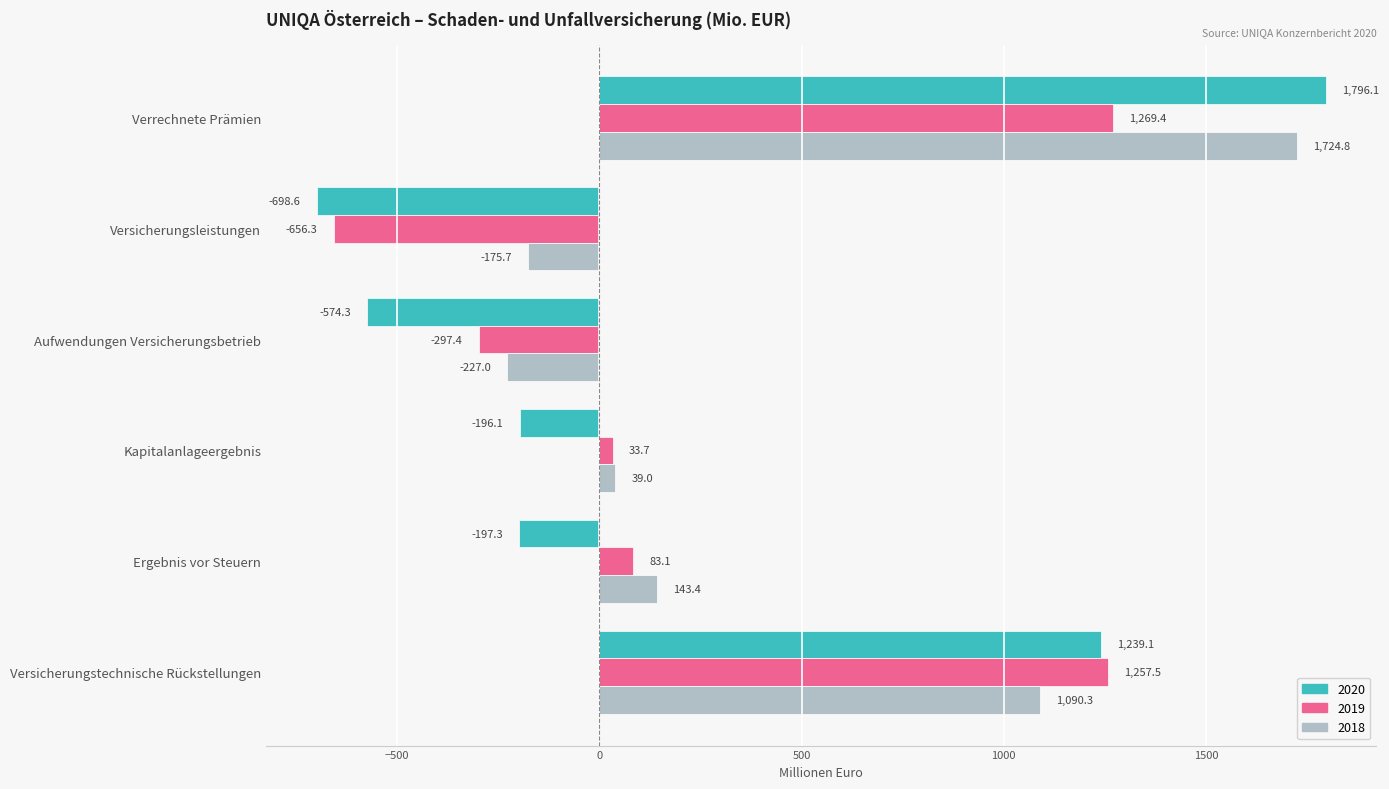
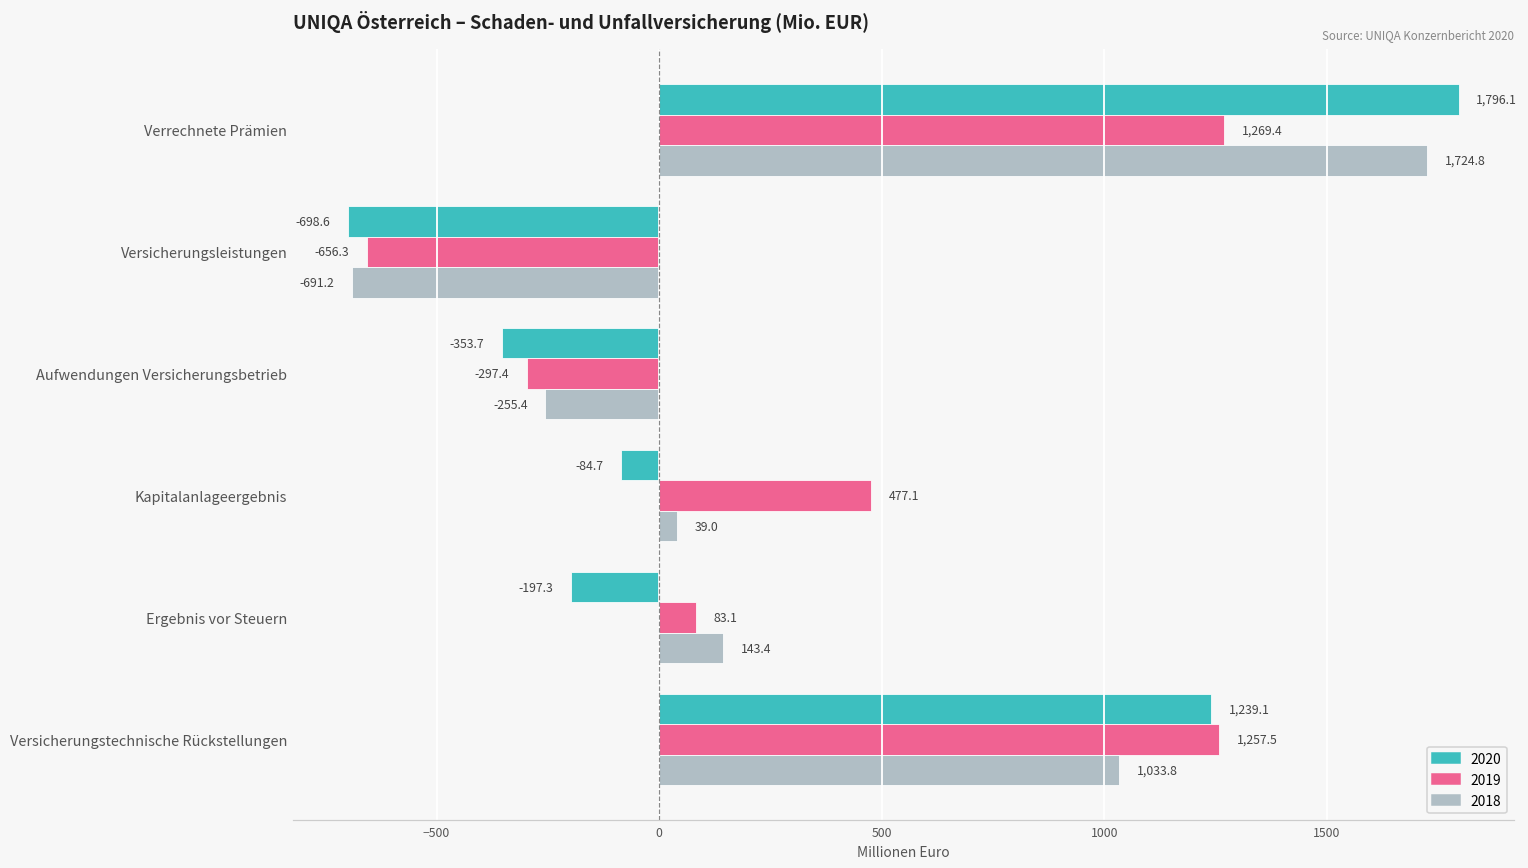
  {
    "2020": {
      "Verrechnete Prämien": "1,796.1",
      "Versicherungsleistungen": "-698.6",
-     "Aufwendungen Versicherungsbetrieb": "-574.3",
-     "Kapitalanlageergebnis": "-196.1",
+     "Aufwendungen Versicherungsbetrieb": "-353.7",
+     "Kapitalanlageergebnis": "-84.7",
      "Ergebnis vor Steuern": "-197.3",
      "Versicherungstechnische Rückstellungen": "1,239.1"
    },
    "2019": {
      "Verrechnete Prämien": "1,269.4",
      "Versicherungsleistungen": "-656.3",
      "Aufwendungen Versicherungsbetrieb": "-297.4",
-     "Kapitalanlageergebnis": "33.7",
+     "Kapitalanlageergebnis": "477.1",
      "Ergebnis vor Steuern": "83.1",
      "Versicherungstechnische Rückstellungen": "1,257.5"
    },
    "2018": {
      "Verrechnete Prämien": "1,724.8",
-     "Versicherungsleistungen": "-175.7",
-     "Aufwendungen Versicherungsbetrieb": "-227.0",
+     "Versicherungsleistungen": "-691.2",
+     "Aufwendungen Versicherungsbetrieb": "-255.4",
      "Kapitalanlageergebnis": "39.0",
      "Ergebnis vor Steuern": "143.4",
-     "Versicherungstechnische Rückstellungen": "1,090.3"
+     "Versicherungstechnische Rückstellungen": "1,033.8"
    }
  }
